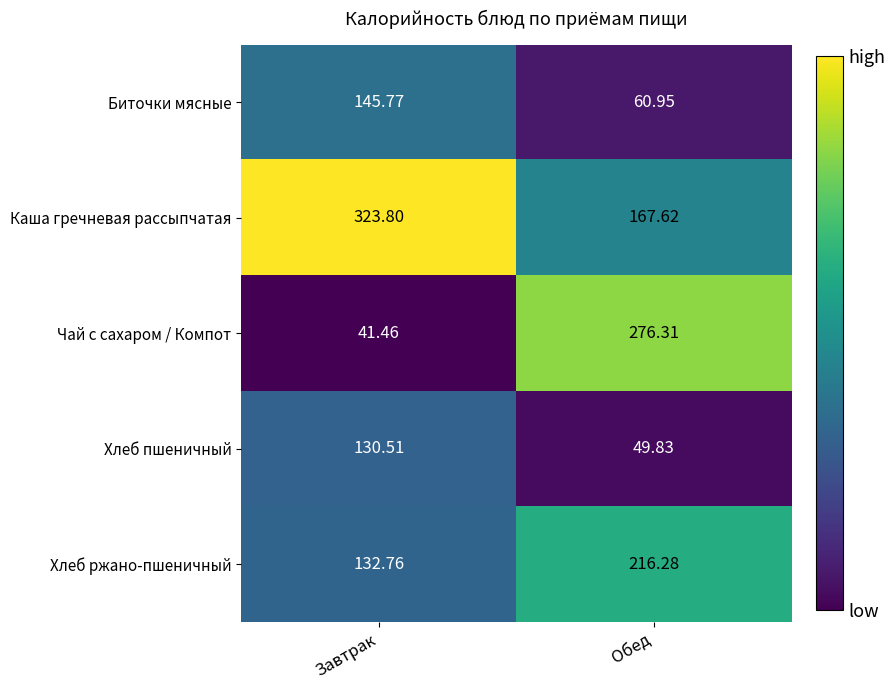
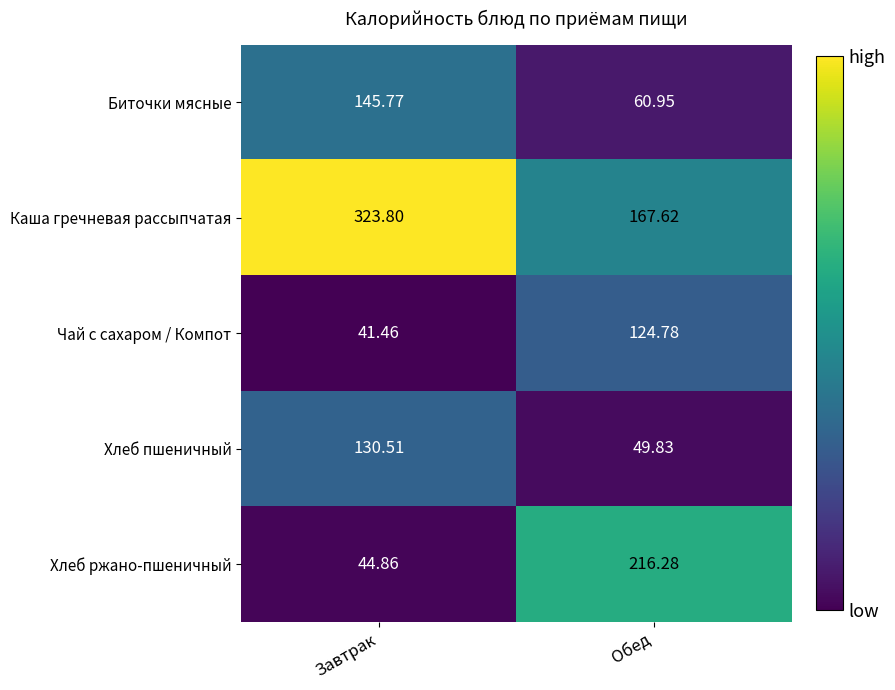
  {
    "Биточки мясные": {
      "Завтрак": 145.77,
      "Обед": 60.95
    },
    "Каша гречневая рассыпчатая": {
      "Завтрак": 323.80,
      "Обед": 167.62
    },
    "Чай с сахаром / Компот": {
      "Завтрак": 41.46,
-     "Обед": 276.31
+     "Обед": 124.78
    },
    "Хлеб пшеничный": {
      "Завтрак": 130.51,
      "Обед": 49.83
    },
    "Хлеб ржано-пшеничный": {
-     "Завтрак": 132.76,
+     "Завтрак": 44.86,
      "Обед": 216.28
    }
  }
